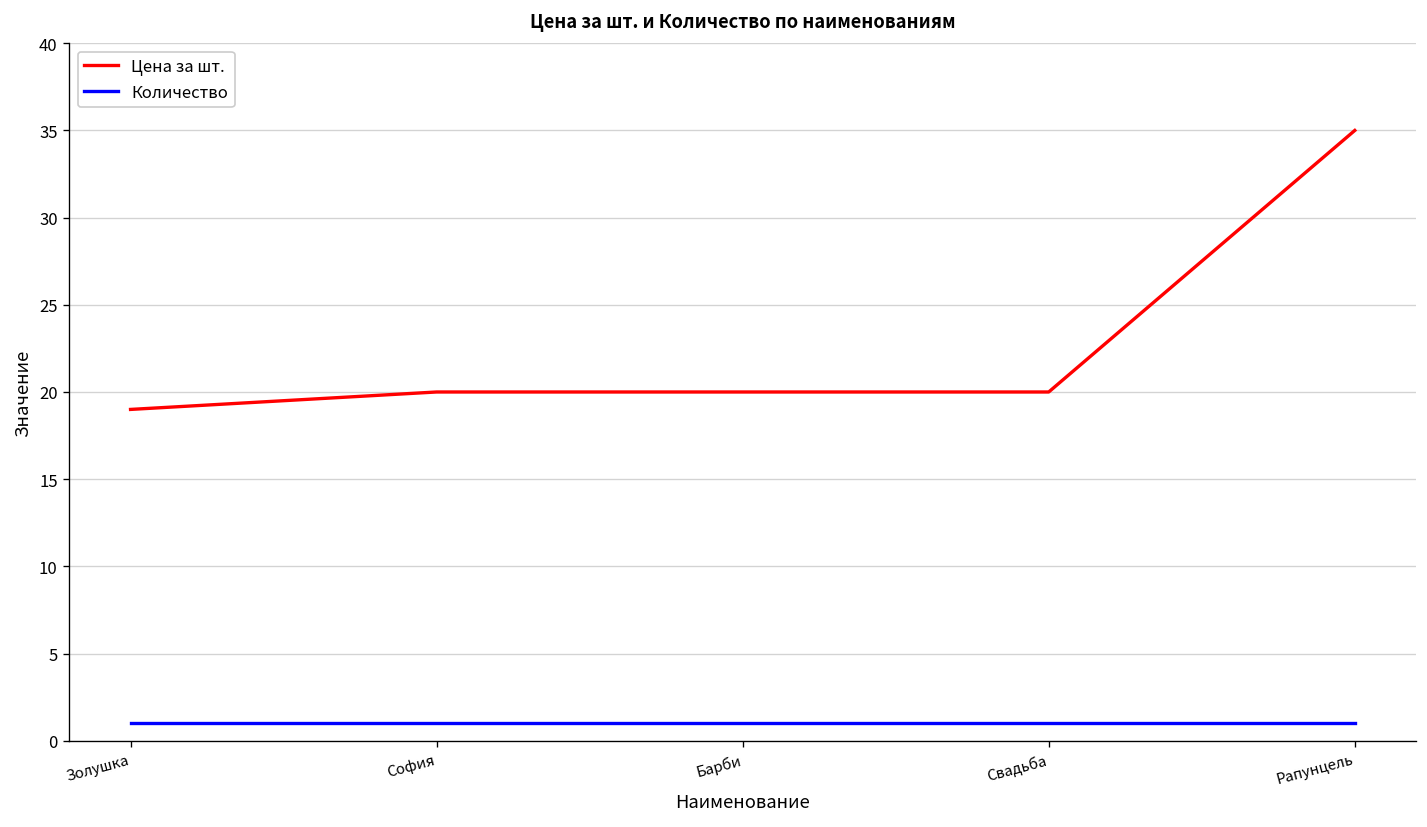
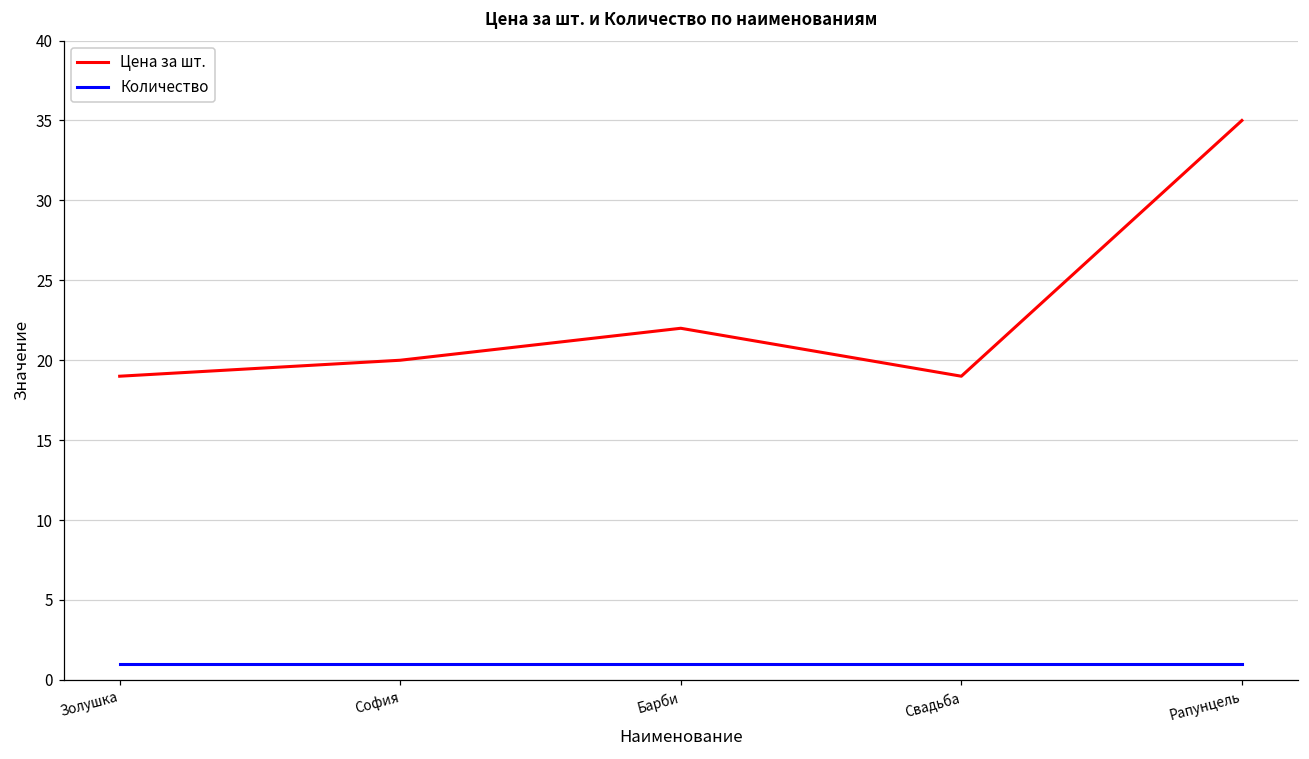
  {
    "Цена за шт.": {
      "Золушка": 19,
      "София": 20,
-     "Барби": 20,
-     "Свадьба": 20,
+     "Барби": 22,
+     "Свадьба": 19,
      "Рапунцель": 35
    },
    "Количество": {
      "Золушка": 1,
      "София": 1,
      "Барби": 1,
      "Свадьба": 1,
      "Рапунцель": 1
    }
  }
